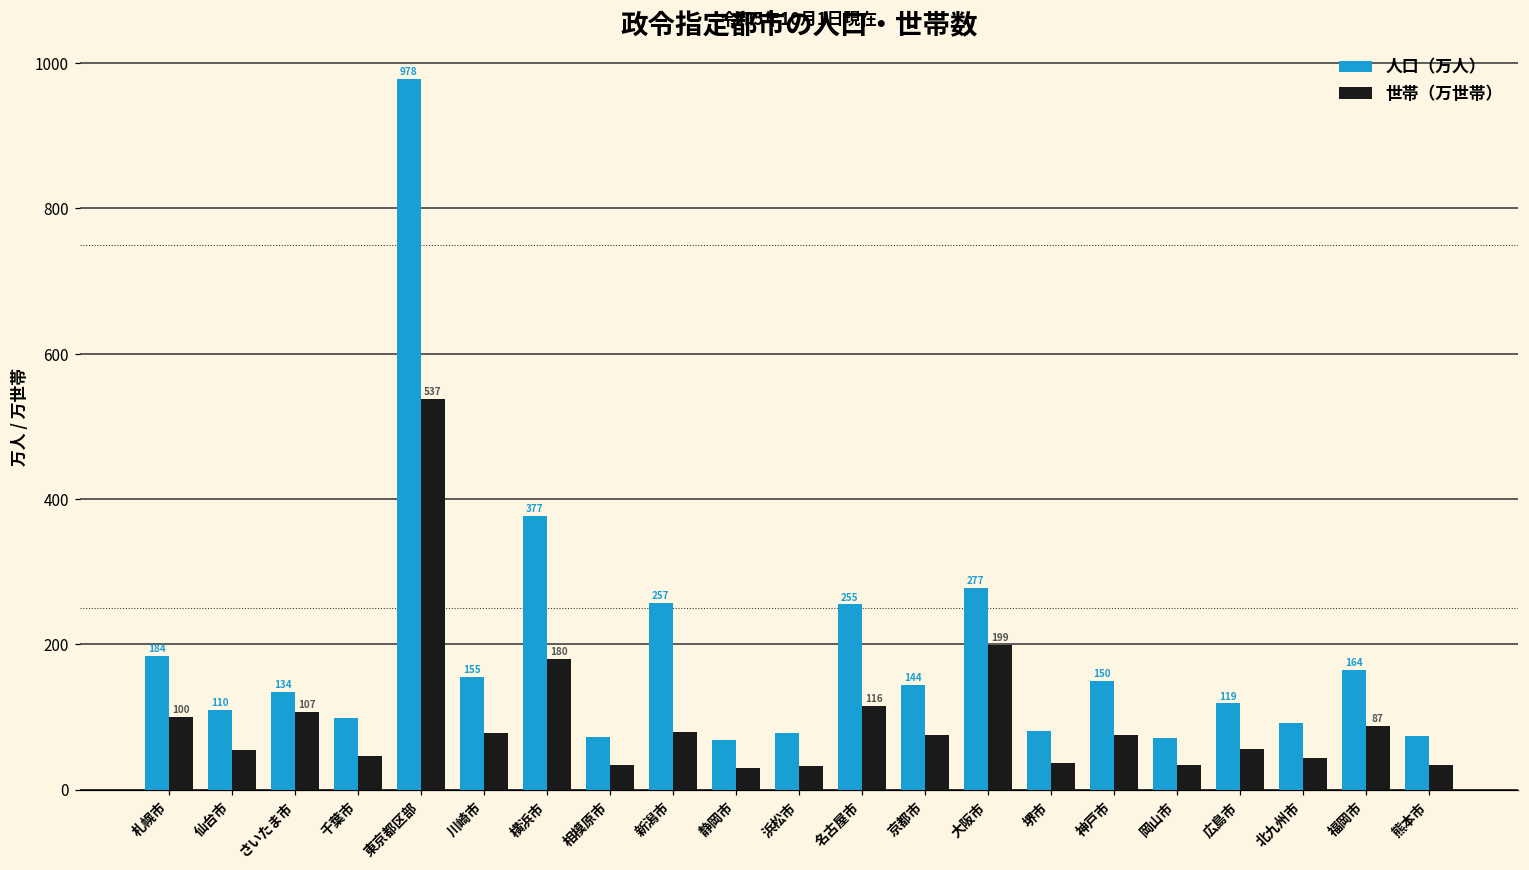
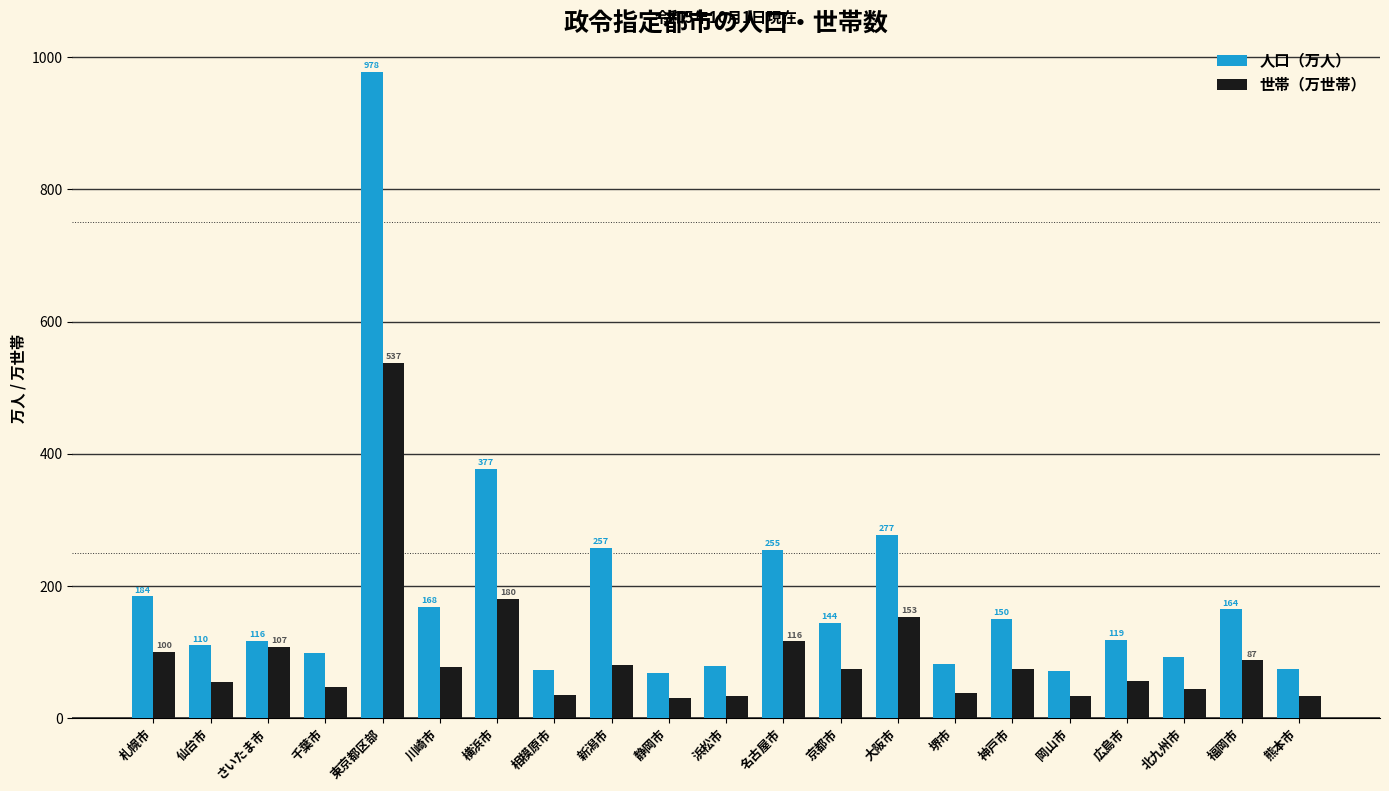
  {
    "人口（万人）": {
      "札幌市": 184,
      "仙台市": 110,
-     "さいたま市": 134,
+     "さいたま市": 116,
      "東京都区部": 978,
-     "川崎市": 155,
+     "川崎市": 168,
      "横浜市": 377,
      "新潟市": 257,
      "名古屋市": 255,
      "京都市": 144,
      "大阪市": 277,
      "神戸市": 150,
      "広島市": 119,
      "福岡市": 164
    },
    "世帯（万世帯）": {
      "札幌市": 100,
      "さいたま市": 107,
      "東京都区部": 537,
      "横浜市": 180,
      "名古屋市": 116,
-     "大阪市": 199,
+     "大阪市": 153,
      "福岡市": 87
    }
  }
